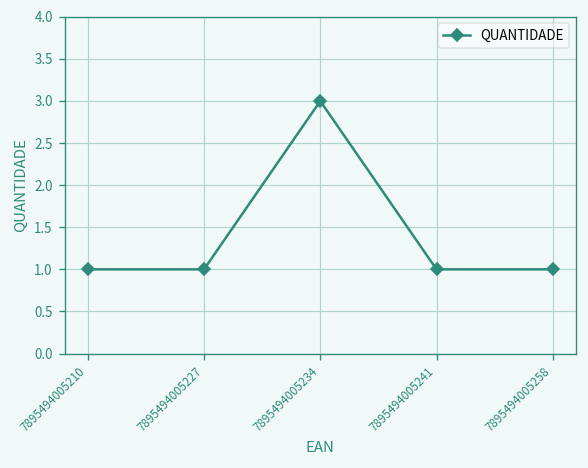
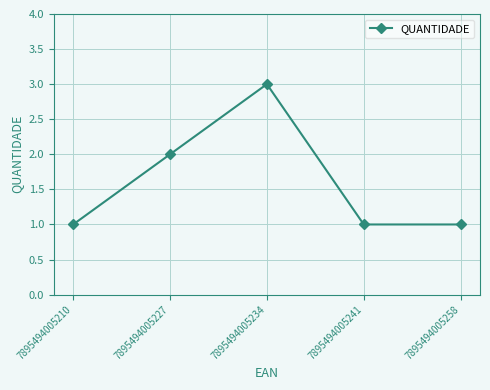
  {
    "7895494005210": 1,
-   "7895494005227": 1,
+   "7895494005227": 2,
    "7895494005234": 3,
    "7895494005241": 1,
    "7895494005258": 1
  }
